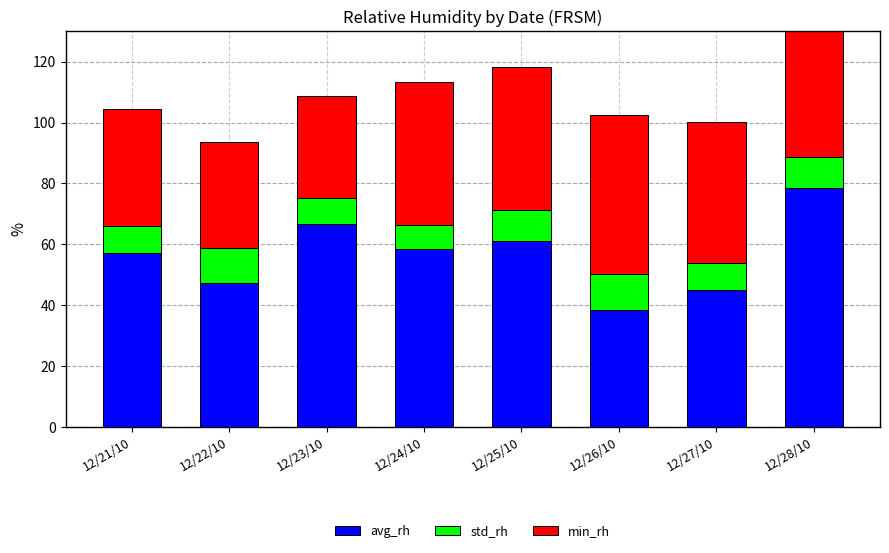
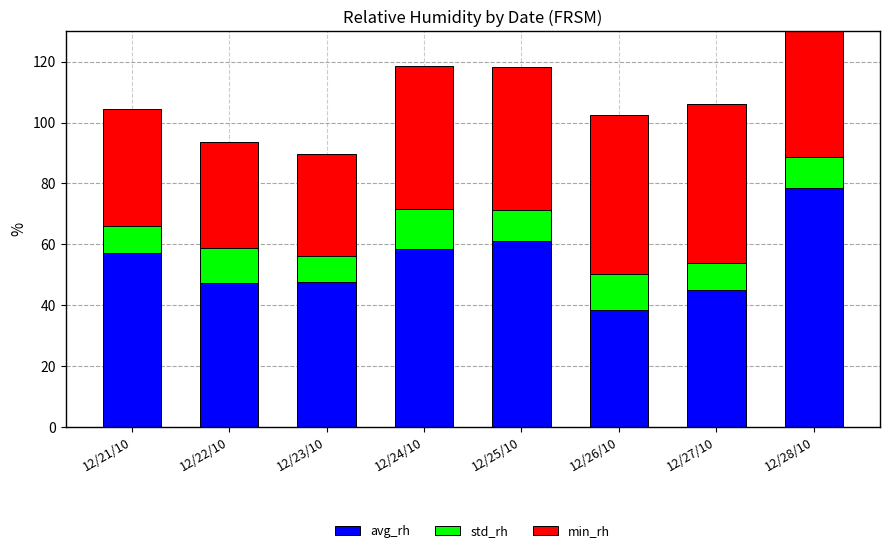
  {
    "avg_rh": {
      "12/21/10": 57,
      "12/22/10": 47,
-     "12/23/10": 67,
+     "12/23/10": 48,
      "12/24/10": 59,
      "12/25/10": 61,
      "12/26/10": 38,
      "12/27/10": 45,
      "12/28/10": 78
    },
    "std_rh": {
      "12/21/10": 9,
      "12/22/10": 12,
      "12/23/10": 8,
-     "12/24/10": 8,
+     "12/24/10": 13,
      "12/25/10": 10,
      "12/26/10": 12,
      "12/27/10": 9,
      "12/28/10": 10
    },
    "min_rh": {
      "12/21/10": 38,
      "12/22/10": 35,
      "12/23/10": 34,
      "12/24/10": 47,
      "12/25/10": 47,
      "12/26/10": 53,
-     "12/27/10": 46
+     "12/27/10": 52
    }
  }
